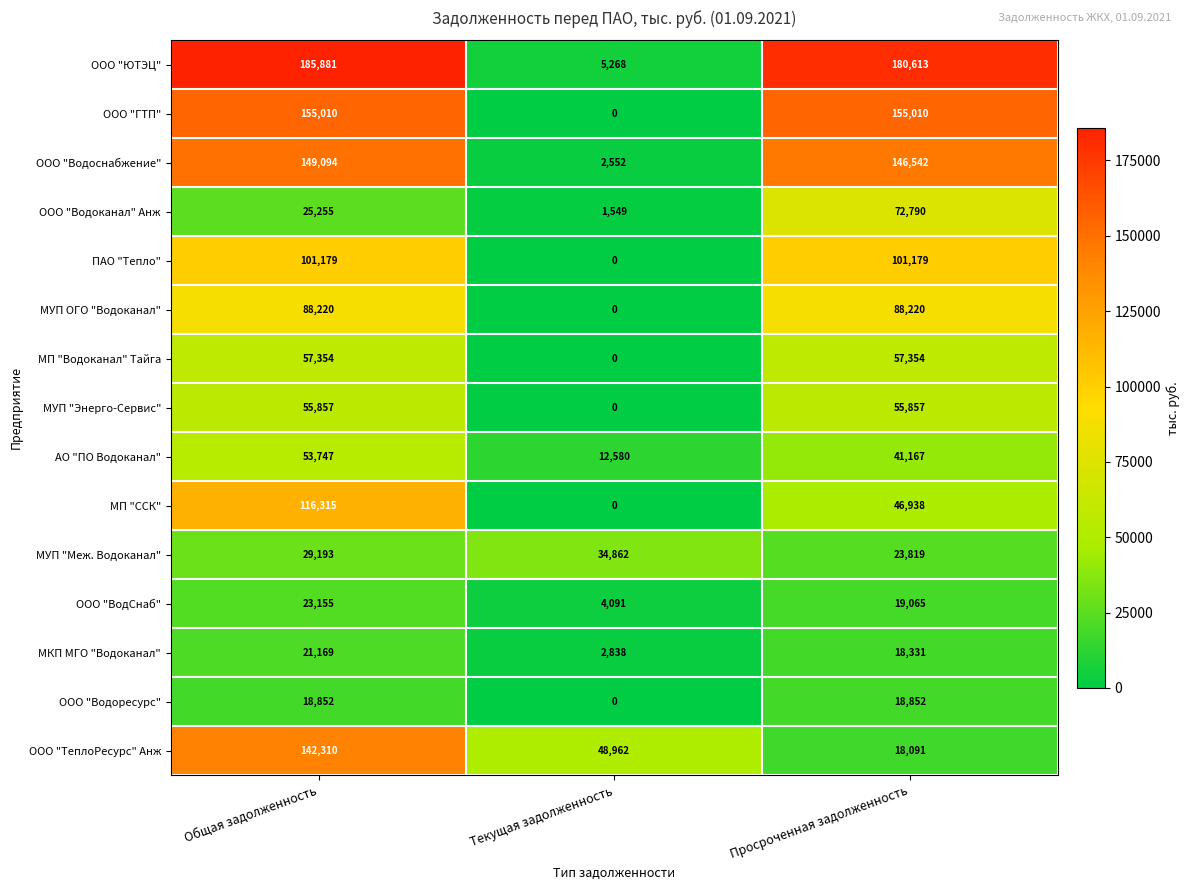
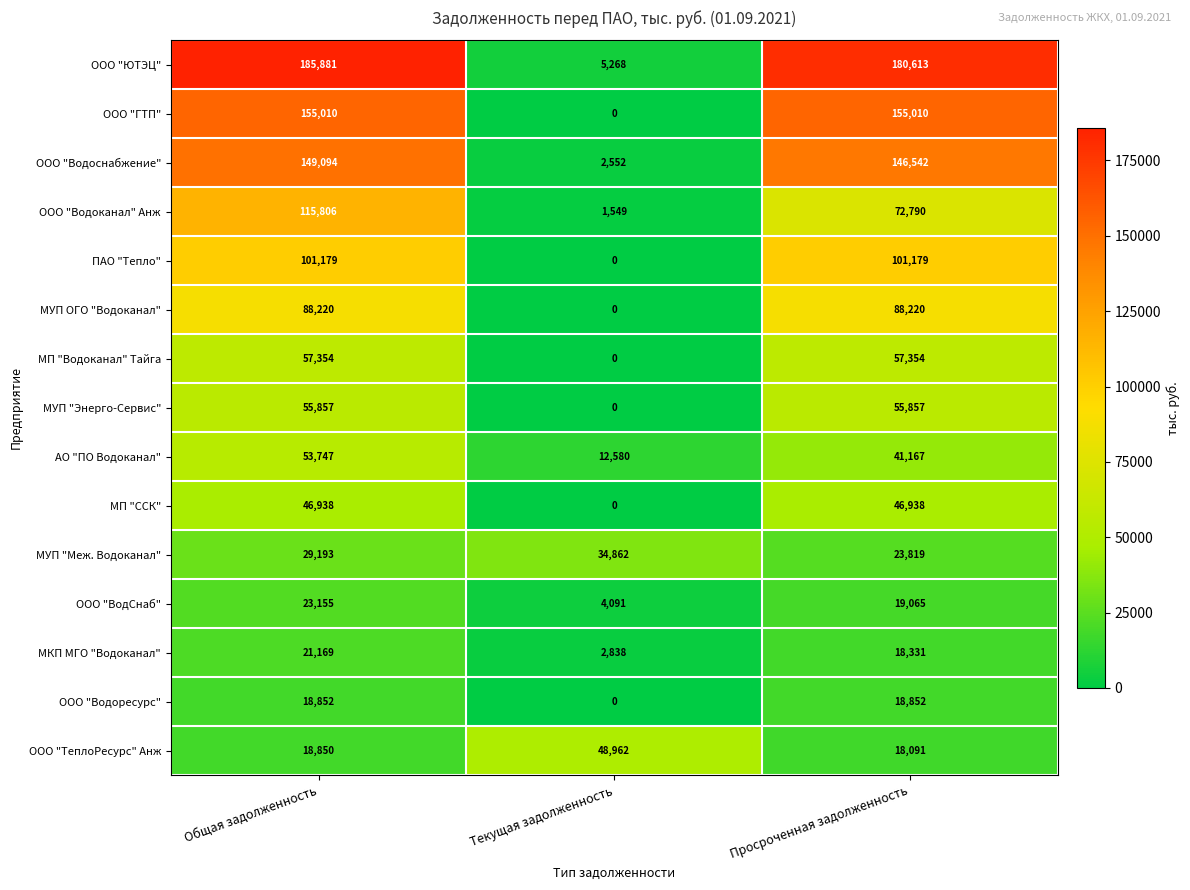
  {
    "ООО \"ЮТЭЦ\"": {
      "Общая задолженность": "185,881",
      "Текущая задолженность": "5,268",
      "Просроченная задолженность": "180,613"
    },
    "ООО \"ГТП\"": {
      "Общая задолженность": "155,010",
      "Текущая задолженность": "0",
      "Просроченная задолженность": "155,010"
    },
    "ООО \"Водоснабжение\"": {
      "Общая задолженность": "149,094",
      "Текущая задолженность": "2,552",
      "Просроченная задолженность": "146,542"
    },
    "ООО \"Водоканал\" Анж": {
-     "Общая задолженность": "25,255",
+     "Общая задолженность": "115,806",
      "Текущая задолженность": "1,549",
      "Просроченная задолженность": "72,790"
    },
    "ПАО \"Тепло\"": {
      "Общая задолженность": "101,179",
      "Текущая задолженность": "0",
      "Просроченная задолженность": "101,179"
    },
    "МУП ОГО \"Водоканал\"": {
      "Общая задолженность": "88,220",
      "Текущая задолженность": "0",
      "Просроченная задолженность": "88,220"
    },
    "МП \"Водоканал\" Тайга": {
      "Общая задолженность": "57,354",
      "Текущая задолженность": "0",
      "Просроченная задолженность": "57,354"
    },
    "МУП \"Энерго-Сервис\"": {
      "Общая задолженность": "55,857",
      "Текущая задолженность": "0",
      "Просроченная задолженность": "55,857"
    },
    "АО \"ПО Водоканал\"": {
      "Общая задолженность": "53,747",
      "Текущая задолженность": "12,580",
      "Просроченная задолженность": "41,167"
    },
    "МП \"ССК\"": {
-     "Общая задолженность": "116,315",
+     "Общая задолженность": "46,938",
      "Текущая задолженность": "0",
      "Просроченная задолженность": "46,938"
    },
    "МУП \"Меж. Водоканал\"": {
      "Общая задолженность": "29,193",
      "Текущая задолженность": "34,862",
      "Просроченная задолженность": "23,819"
    },
    "ООО \"ВодСнаб\"": {
      "Общая задолженность": "23,155",
      "Текущая задолженность": "4,091",
      "Просроченная задолженность": "19,065"
    },
    "МКП МГО \"Водоканал\"": {
      "Общая задолженность": "21,169",
      "Текущая задолженность": "2,838",
      "Просроченная задолженность": "18,331"
    },
    "ООО \"Водоресурс\"": {
      "Общая задолженность": "18,852",
      "Текущая задолженность": "0",
      "Просроченная задолженность": "18,852"
    },
    "ООО \"ТеплоРесурс\" Анж": {
-     "Общая задолженность": "142,310",
+     "Общая задолженность": "18,850",
      "Текущая задолженность": "48,962",
      "Просроченная задолженность": "18,091"
    }
  }
